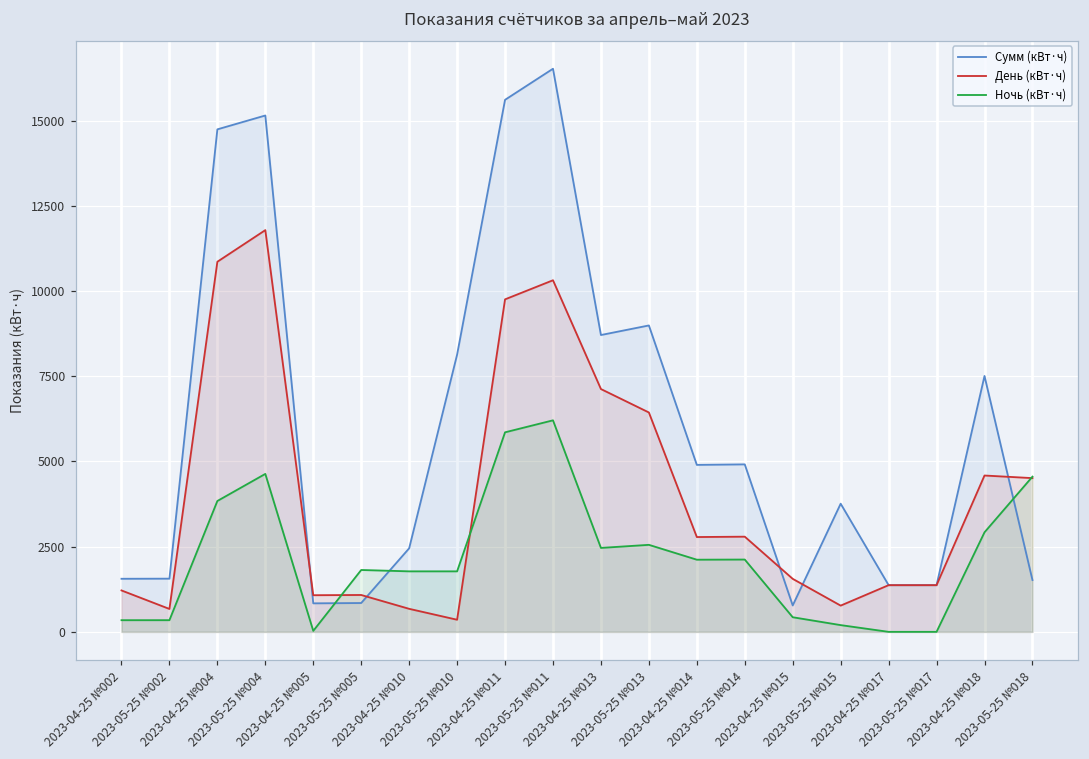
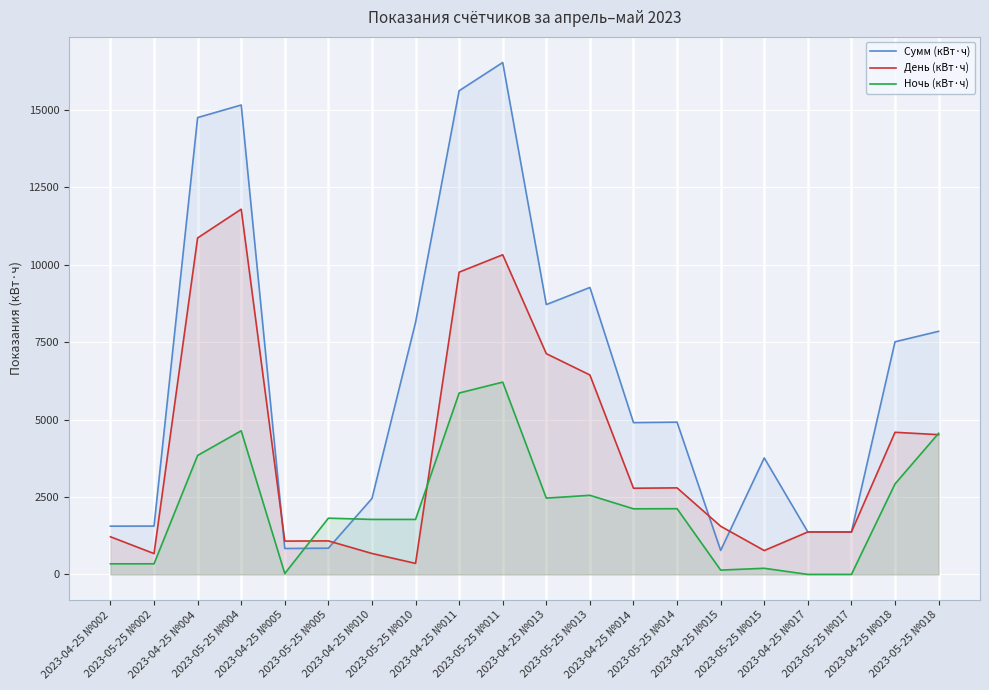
  {
    "Сумм (кВт·ч)": {
      "2023-04-25 №002": 1600,
      "2023-05-25 №002": 1600,
      "2023-04-25 №004": 14700,
      "2023-05-25 №004": 15200,
      "2023-04-25 №005": 800,
      "2023-05-25 №005": 800,
      "2023-04-25 №010": 2500,
      "2023-05-25 №010": 8100,
      "2023-04-25 №011": 15600,
      "2023-05-25 №011": 16500,
      "2023-04-25 №013": 8700,
-     "2023-05-25 №013": 9000,
+     "2023-05-25 №013": 9300,
      "2023-04-25 №014": 4900,
      "2023-05-25 №014": 4900,
      "2023-04-25 №015": 800,
      "2023-05-25 №015": 3800,
      "2023-04-25 №018": 7500,
-     "2023-05-25 №018": 1500
+     "2023-05-25 №018": 7800
    },
    "День (кВт·ч)": {
      "2023-04-25 №002": 1200,
      "2023-05-25 №002": 700,
      "2023-04-25 №004": 10900,
      "2023-05-25 №004": 11800,
      "2023-04-25 №005": 1100,
      "2023-05-25 №005": 1100,
      "2023-04-25 №010": 700,
      "2023-05-25 №010": 400,
      "2023-04-25 №011": 9800,
      "2023-05-25 №011": 10300,
      "2023-04-25 №013": 7100,
      "2023-05-25 №013": 6400,
      "2023-04-25 №014": 2800,
      "2023-05-25 №014": 2800,
      "2023-04-25 №015": 1600,
      "2023-05-25 №015": 800,
      "2023-04-25 №018": 4600
    },
    "Ночь (кВт·ч)": {
      "2023-04-25 №002": 300,
      "2023-05-25 №002": 300,
      "2023-04-25 №004": 3800,
      "2023-05-25 №004": 4600,
      "2023-04-25 №005": 0,
      "2023-05-25 №005": 1800,
      "2023-04-25 №010": 1800,
      "2023-05-25 №010": 1800,
      "2023-04-25 №011": 5900,
      "2023-05-25 №011": 6200,
      "2023-04-25 №013": 2500,
      "2023-05-25 №013": 2600,
      "2023-04-25 №014": 2100,
      "2023-05-25 №014": 2100,
-     "2023-04-25 №015": 400,
+     "2023-04-25 №015": 100,
      "2023-05-25 №015": 200,
      "2023-04-25 №017": 0,
      "2023-05-25 №017": 0,
      "2023-04-25 №018": 2900
    }
  }
